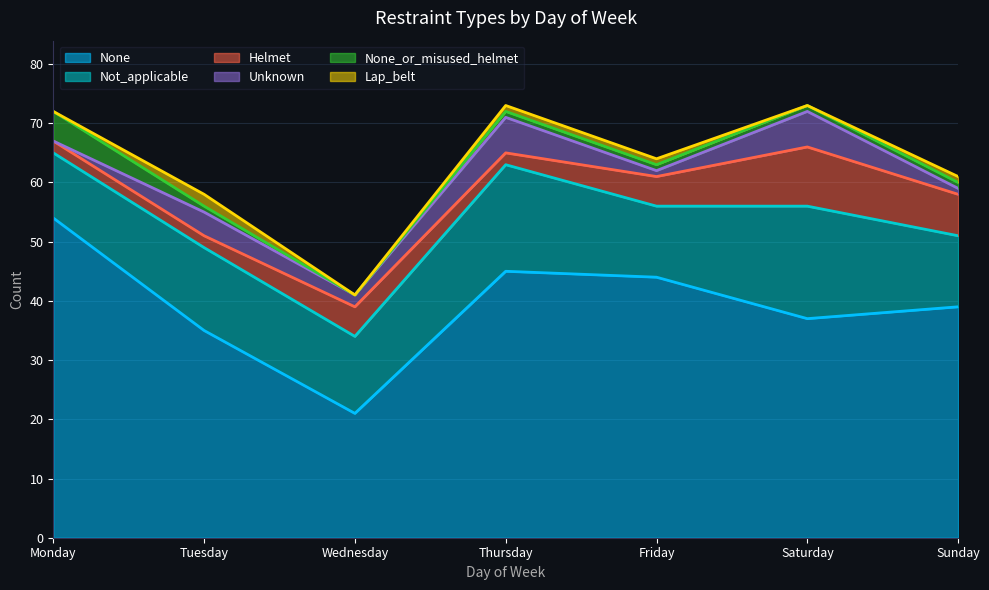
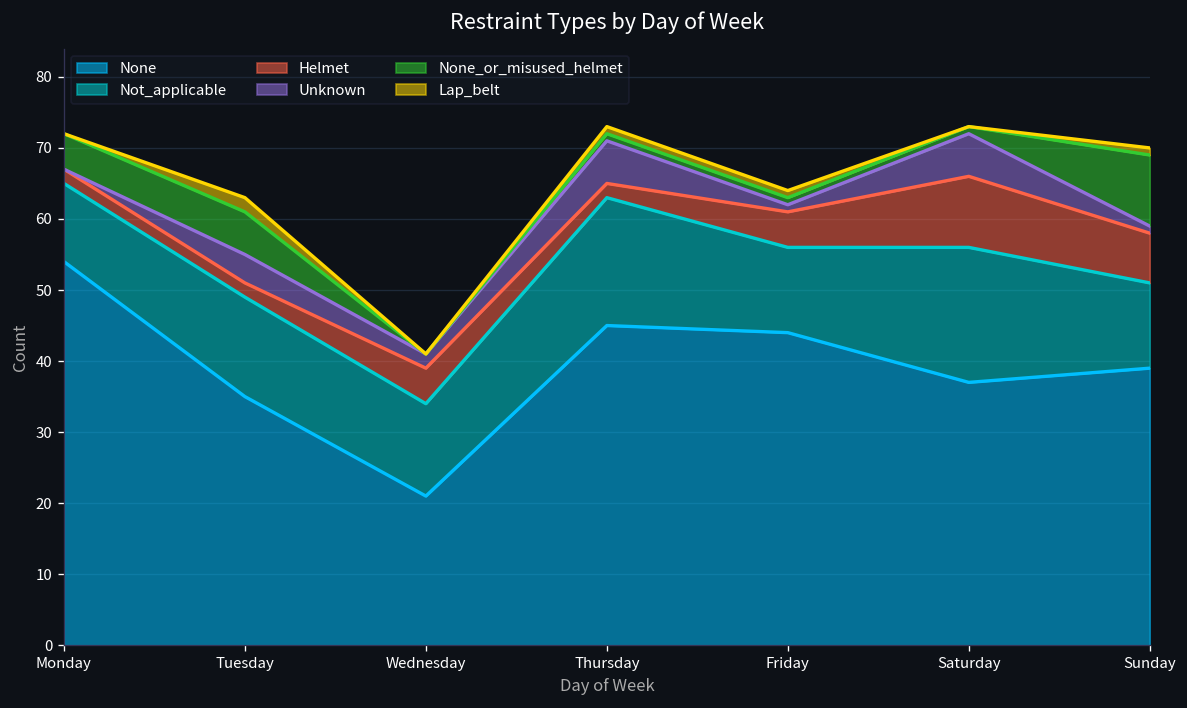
  {
    "Helmet": {
      "Tuesday": 2,
      "Wednesday": 5,
      "Thursday": 2,
      "Friday": 5,
      "Saturday": 10,
      "Sunday": 7
    },
    "Unknown": {
      "Tuesday": 4,
      "Thursday": 6,
      "Friday": 1,
      "Saturday": 6,
      "Sunday": 1
    },
    "None_or_misused_helmet": {
-     "Tuesday": 1,
+     "Tuesday": 6,
      "Thursday": 1,
      "Friday": 1,
-     "Sunday": 1
+     "Sunday": 10
    },
    "Lap_belt": {
      "Tuesday": 2,
      "Thursday": 1,
      "Friday": 1,
      "Sunday": 1
    }
  }
